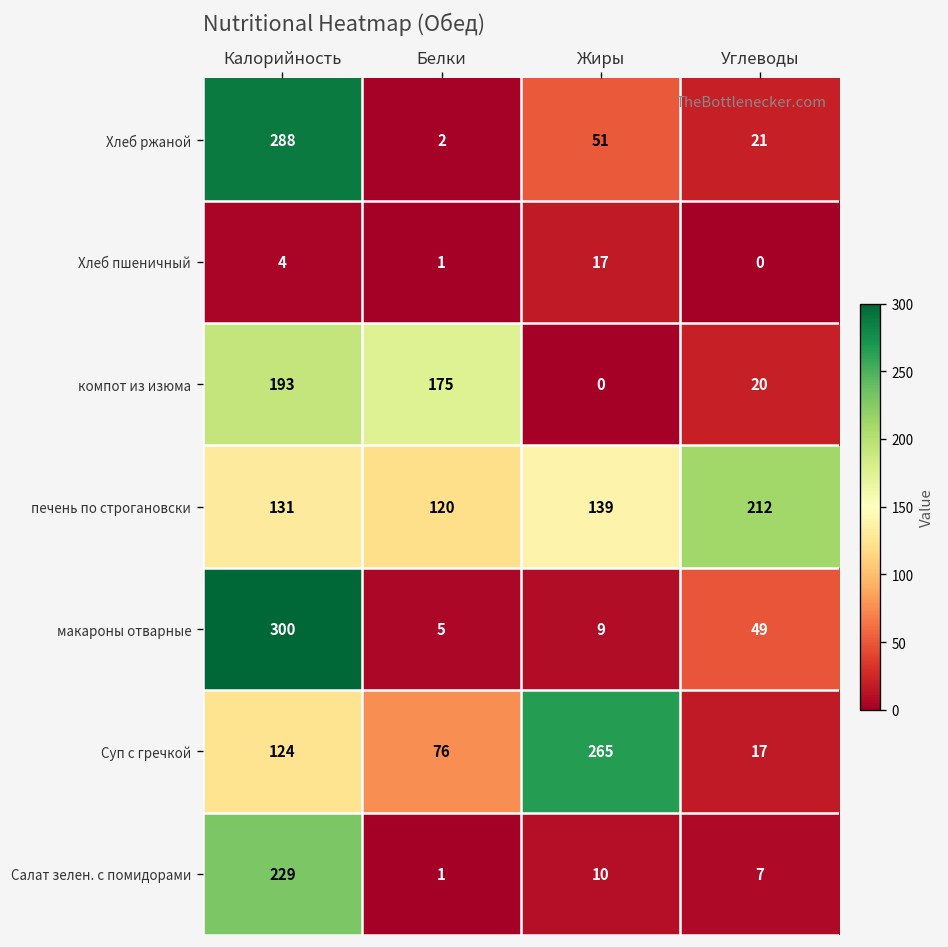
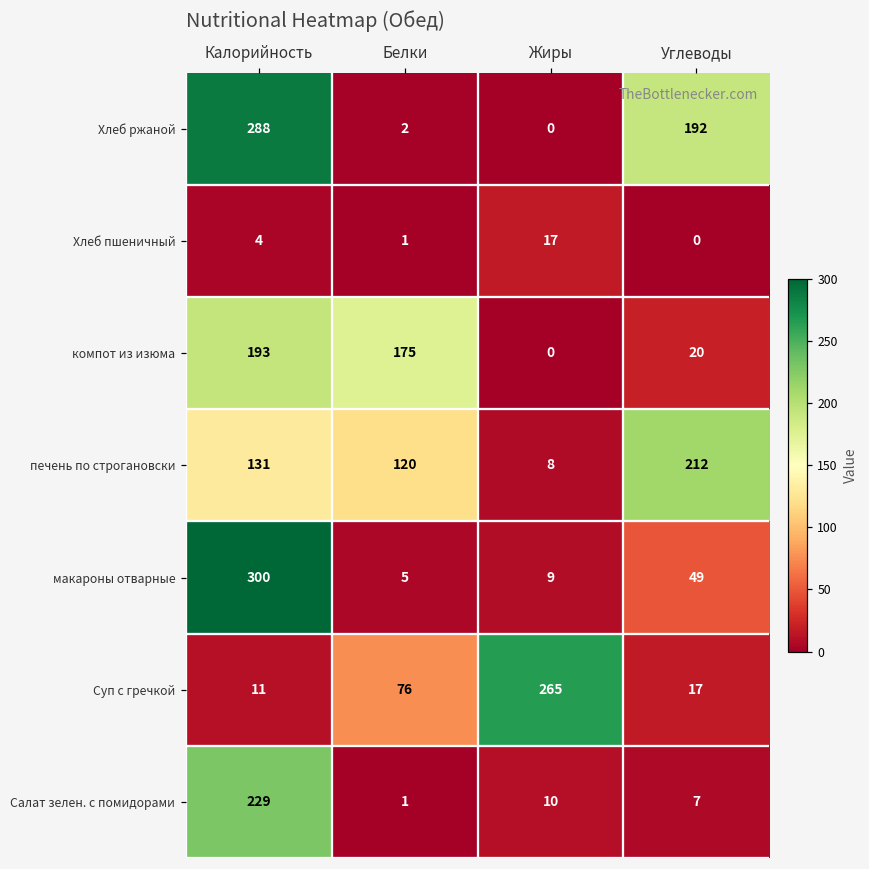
  {
    "Хлеб ржаной": {
      "Калорийность": 288,
      "Белки": 2,
-     "Жиры": 51,
-     "Углеводы": 21
+     "Жиры": 0,
+     "Углеводы": 192
    },
    "Хлеб пшеничный": {
      "Калорийность": 4,
      "Белки": 1,
      "Жиры": 17,
      "Углеводы": 0
    },
    "компот из изюма": {
      "Калорийность": 193,
      "Белки": 175,
      "Жиры": 0,
      "Углеводы": 20
    },
    "печень по строгановски": {
      "Калорийность": 131,
      "Белки": 120,
-     "Жиры": 139,
+     "Жиры": 8,
      "Углеводы": 212
    },
    "макароны отварные": {
      "Калорийность": 300,
      "Белки": 5,
      "Жиры": 9,
      "Углеводы": 49
    },
    "Суп с гречкой": {
-     "Калорийность": 124,
+     "Калорийность": 11,
      "Белки": 76,
      "Жиры": 265,
      "Углеводы": 17
    },
    "Салат зелен. с помидорами": {
      "Калорийность": 229,
      "Белки": 1,
      "Жиры": 10,
      "Углеводы": 7
    }
  }
